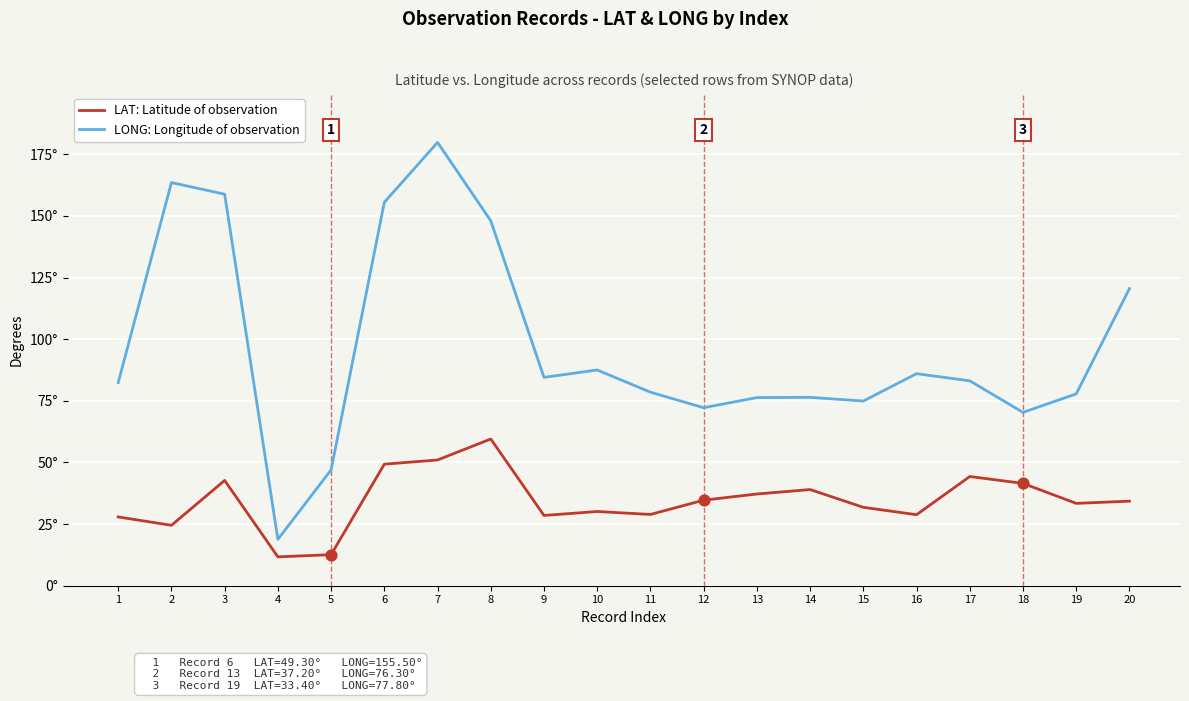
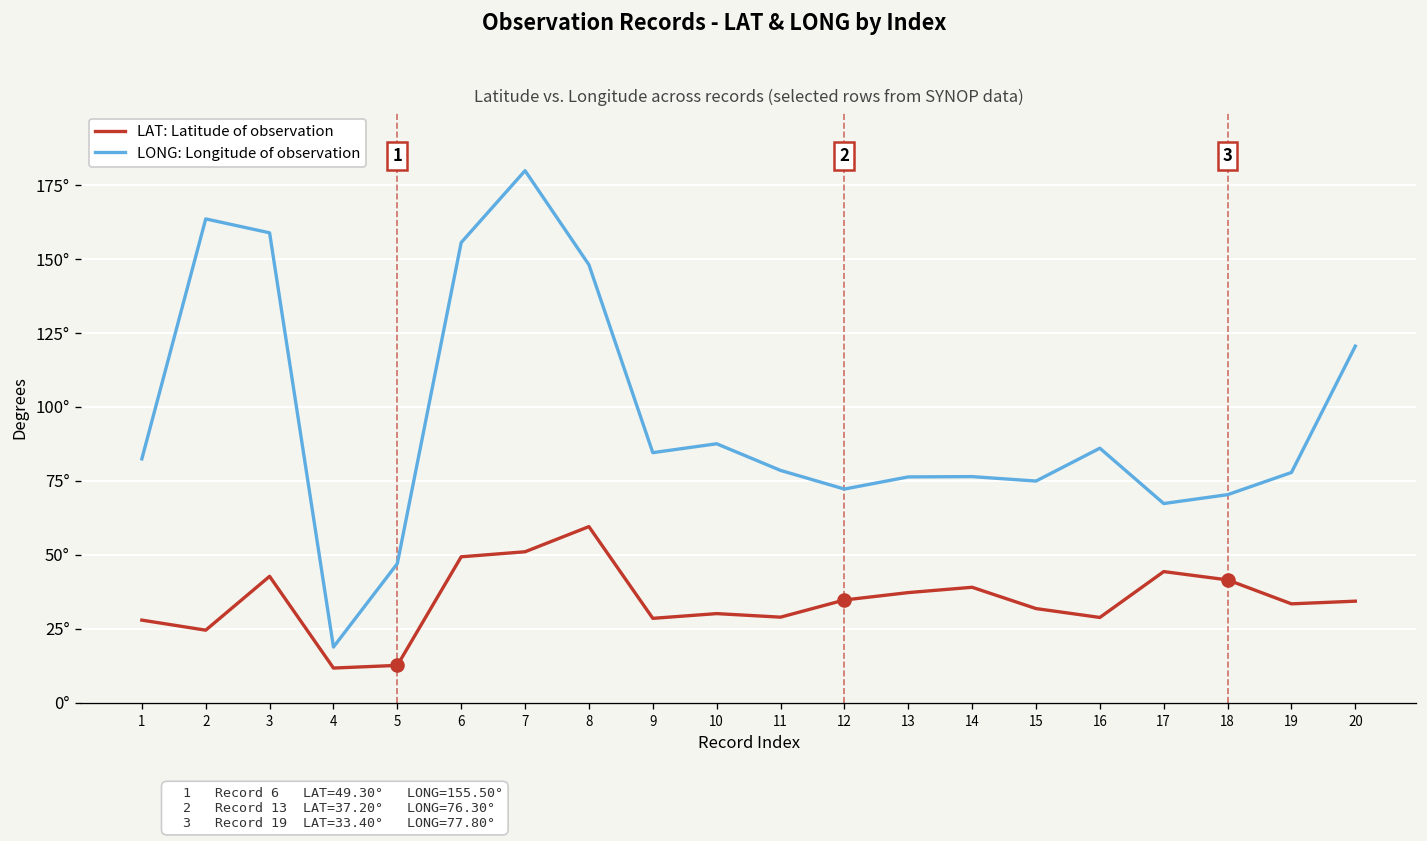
  {
    "LONG: Longitude of observation": {
      "1": "82°",
      "2": "164°",
      "3": "159°",
      "4": "19°",
      "5": "47°",
      "6": "156°",
      "7": "180°",
      "8": "148°",
      "9": "85°",
      "10": "88°",
      "11": "79°",
      "12": "72°",
      "13": "76°",
      "14": "76°",
      "15": "75°",
      "16": "86°",
-     "17": "83°",
+     "17": "67°",
      "18": "70°",
      "19": "78°",
      "20": "121°"
    }
  }
